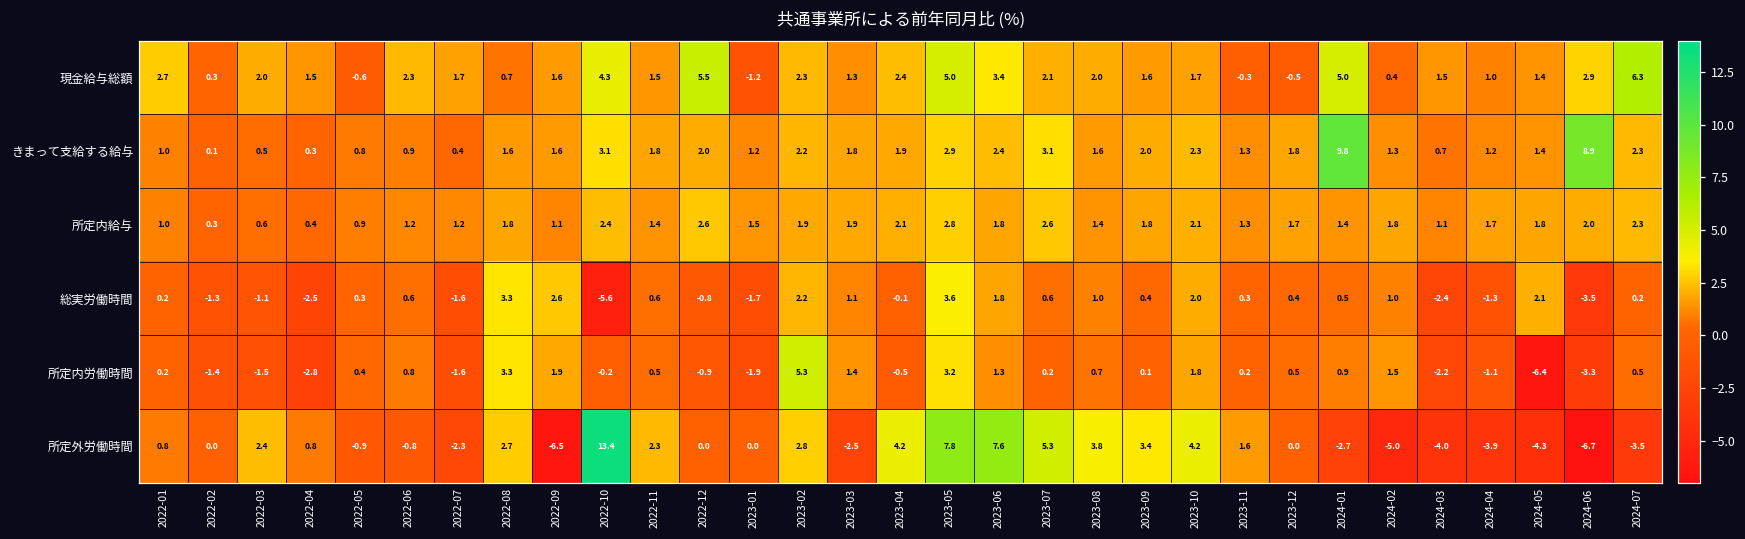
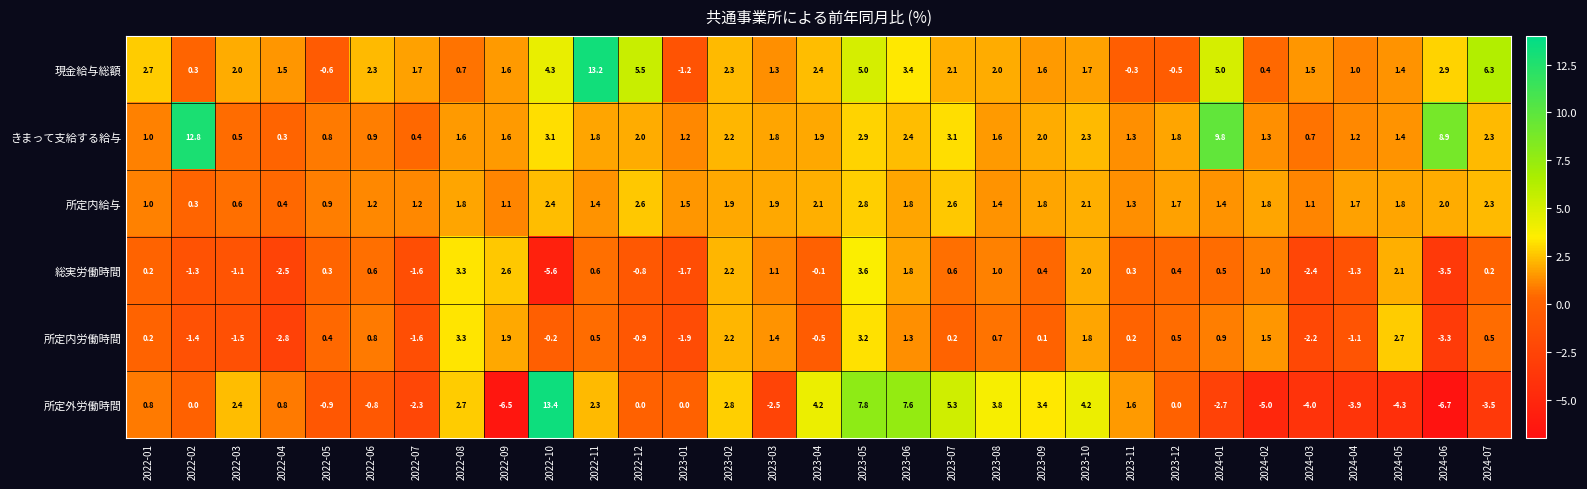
  {
    "現金給与総額": {
      "2022-01": 2.7,
      "2022-02": 0.3,
      "2022-03": 2.0,
      "2022-04": 1.5,
      "2022-05": -0.6,
      "2022-06": 2.3,
      "2022-07": 1.7,
      "2022-08": 0.7,
      "2022-09": 1.6,
      "2022-10": 4.3,
-     "2022-11": 1.5,
+     "2022-11": 13.2,
      "2022-12": 5.5,
      "2023-01": -1.2,
      "2023-02": 2.3,
      "2023-03": 1.3,
      "2023-04": 2.4,
      "2023-05": 5.0,
      "2023-06": 3.4,
      "2023-07": 2.1,
      "2023-08": 2.0,
      "2023-09": 1.6,
      "2023-10": 1.7,
      "2023-11": -0.3,
      "2023-12": -0.5,
      "2024-01": 5.0,
      "2024-02": 0.4,
      "2024-03": 1.5,
      "2024-04": 1.0,
      "2024-05": 1.4,
      "2024-06": 2.9,
      "2024-07": 6.3
    },
    "きまって支給する給与": {
      "2022-01": 1.0,
-     "2022-02": 0.1,
+     "2022-02": 12.8,
      "2022-03": 0.5,
      "2022-04": 0.3,
      "2022-05": 0.8,
      "2022-06": 0.9,
      "2022-07": 0.4,
      "2022-08": 1.6,
      "2022-09": 1.6,
      "2022-10": 3.1,
      "2022-11": 1.8,
      "2022-12": 2.0,
      "2023-01": 1.2,
      "2023-02": 2.2,
      "2023-03": 1.8,
      "2023-04": 1.9,
      "2023-05": 2.9,
      "2023-06": 2.4,
      "2023-07": 3.1,
      "2023-08": 1.6,
      "2023-09": 2.0,
      "2023-10": 2.3,
      "2023-11": 1.3,
      "2023-12": 1.8,
      "2024-01": 9.8,
      "2024-02": 1.3,
      "2024-03": 0.7,
      "2024-04": 1.2,
      "2024-05": 1.4,
      "2024-06": 8.9,
      "2024-07": 2.3
    },
    "所定内給与": {
      "2022-01": 1.0,
      "2022-02": 0.3,
      "2022-03": 0.6,
      "2022-04": 0.4,
      "2022-05": 0.9,
      "2022-06": 1.2,
      "2022-07": 1.2,
      "2022-08": 1.8,
      "2022-09": 1.1,
      "2022-10": 2.4,
      "2022-11": 1.4,
      "2022-12": 2.6,
      "2023-01": 1.5,
      "2023-02": 1.9,
      "2023-03": 1.9,
      "2023-04": 2.1,
      "2023-05": 2.8,
      "2023-06": 1.8,
      "2023-07": 2.6,
      "2023-08": 1.4,
      "2023-09": 1.8,
      "2023-10": 2.1,
      "2023-11": 1.3,
      "2023-12": 1.7,
      "2024-01": 1.4,
      "2024-02": 1.8,
      "2024-03": 1.1,
      "2024-04": 1.7,
      "2024-05": 1.8,
      "2024-06": 2.0,
      "2024-07": 2.3
    },
    "総実労働時間": {
      "2022-01": 0.2,
      "2022-02": -1.3,
      "2022-03": -1.1,
      "2022-04": -2.5,
      "2022-05": 0.3,
      "2022-06": 0.6,
      "2022-07": -1.6,
      "2022-08": 3.3,
      "2022-09": 2.6,
      "2022-10": -5.6,
      "2022-11": 0.6,
      "2022-12": -0.8,
      "2023-01": -1.7,
      "2023-02": 2.2,
      "2023-03": 1.1,
      "2023-04": -0.1,
      "2023-05": 3.6,
      "2023-06": 1.8,
      "2023-07": 0.6,
      "2023-08": 1.0,
      "2023-09": 0.4,
      "2023-10": 2.0,
      "2023-11": 0.3,
      "2023-12": 0.4,
      "2024-01": 0.5,
      "2024-02": 1.0,
      "2024-03": -2.4,
      "2024-04": -1.3,
      "2024-05": 2.1,
      "2024-06": -3.5,
      "2024-07": 0.2
    },
    "所定内労働時間": {
      "2022-01": 0.2,
      "2022-02": -1.4,
      "2022-03": -1.5,
      "2022-04": -2.8,
      "2022-05": 0.4,
      "2022-06": 0.8,
      "2022-07": -1.6,
      "2022-08": 3.3,
      "2022-09": 1.9,
      "2022-10": -0.2,
      "2022-11": 0.5,
      "2022-12": -0.9,
      "2023-01": -1.9,
-     "2023-02": 5.3,
+     "2023-02": 2.2,
      "2023-03": 1.4,
      "2023-04": -0.5,
      "2023-05": 3.2,
      "2023-06": 1.3,
      "2023-07": 0.2,
      "2023-08": 0.7,
      "2023-09": 0.1,
      "2023-10": 1.8,
      "2023-11": 0.2,
      "2023-12": 0.5,
      "2024-01": 0.9,
      "2024-02": 1.5,
      "2024-03": -2.2,
      "2024-04": -1.1,
-     "2024-05": -6.4,
+     "2024-05": 2.7,
      "2024-06": -3.3,
      "2024-07": 0.5
    },
    "所定外労働時間": {
      "2022-01": 0.8,
      "2022-02": 0.0,
      "2022-03": 2.4,
      "2022-04": 0.8,
      "2022-05": -0.9,
      "2022-06": -0.8,
      "2022-07": -2.3,
      "2022-08": 2.7,
      "2022-09": -6.5,
      "2022-10": 13.4,
      "2022-11": 2.3,
      "2022-12": 0.0,
      "2023-01": 0.0,
      "2023-02": 2.8,
      "2023-03": -2.5,
      "2023-04": 4.2,
      "2023-05": 7.8,
      "2023-06": 7.6,
      "2023-07": 5.3,
      "2023-08": 3.8,
      "2023-09": 3.4,
      "2023-10": 4.2,
      "2023-11": 1.6,
      "2023-12": 0.0,
      "2024-01": -2.7,
      "2024-02": -5.0,
      "2024-03": -4.0,
      "2024-04": -3.9,
      "2024-05": -4.3,
      "2024-06": -6.7,
      "2024-07": -3.5
    }
  }
